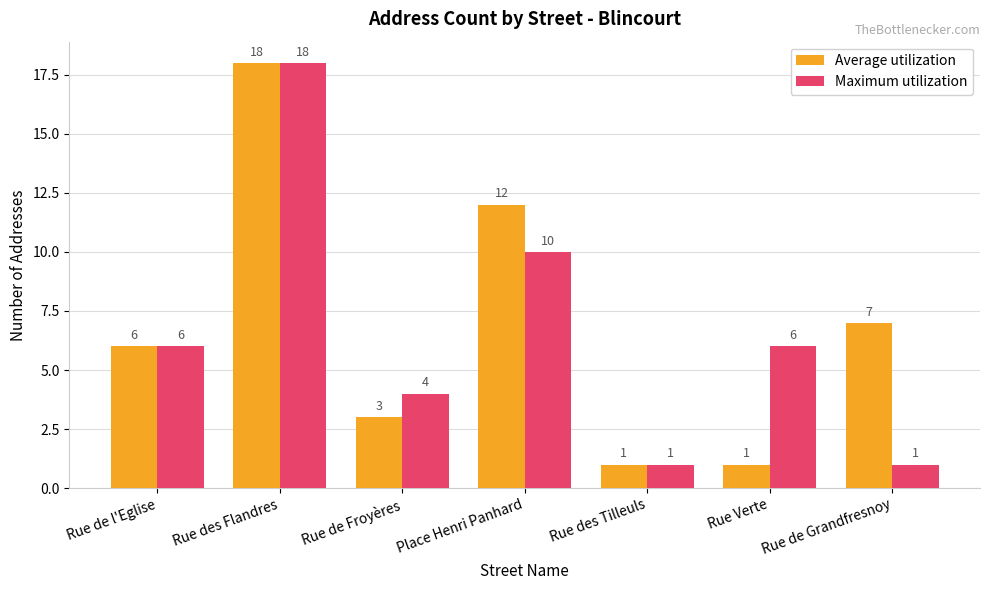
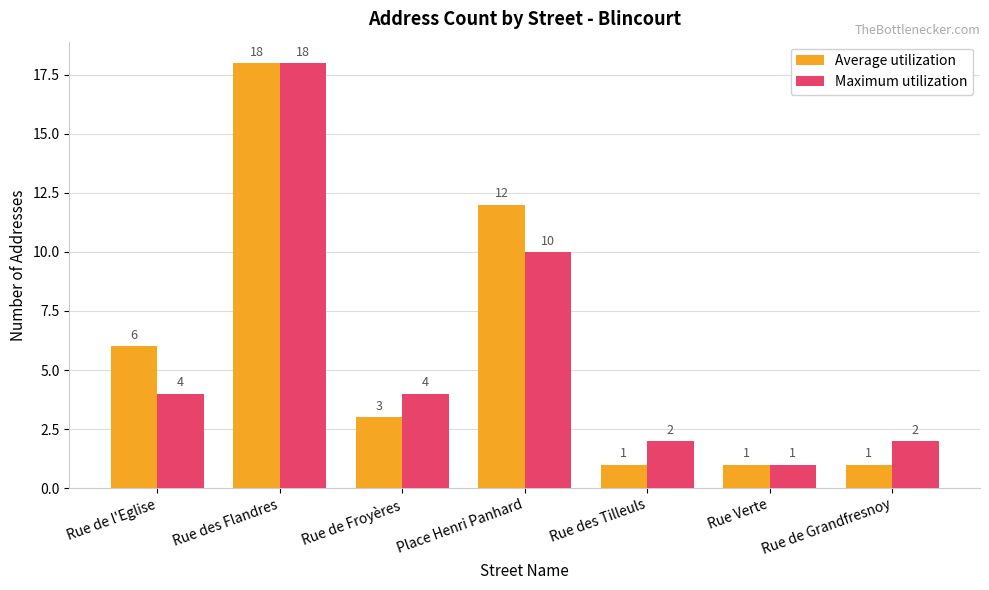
  {
    "Average utilization": {
      "Rue de l'Eglise": 6,
      "Rue des Flandres": 18,
      "Rue de Froyères": 3,
      "Place Henri Panhard": 12,
      "Rue des Tilleuls": 1,
      "Rue Verte": 1,
-     "Rue de Grandfresnoy": 7
+     "Rue de Grandfresnoy": 1
    },
    "Maximum utilization": {
-     "Rue de l'Eglise": 6,
+     "Rue de l'Eglise": 4,
      "Rue des Flandres": 18,
      "Rue de Froyères": 4,
      "Place Henri Panhard": 10,
-     "Rue des Tilleuls": 1,
-     "Rue Verte": 6,
-     "Rue de Grandfresnoy": 1
+     "Rue des Tilleuls": 2,
+     "Rue Verte": 1,
+     "Rue de Grandfresnoy": 2
    }
  }
